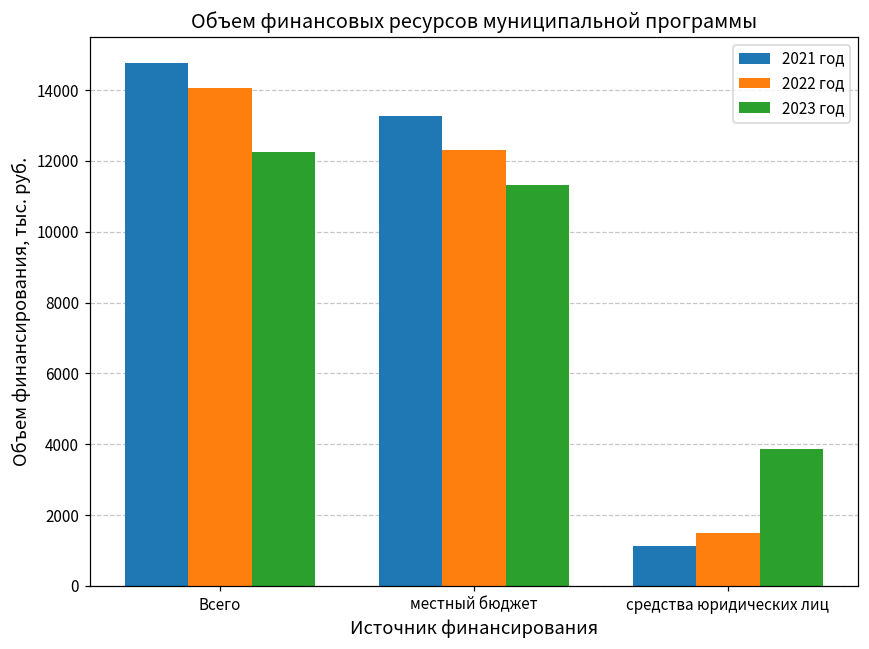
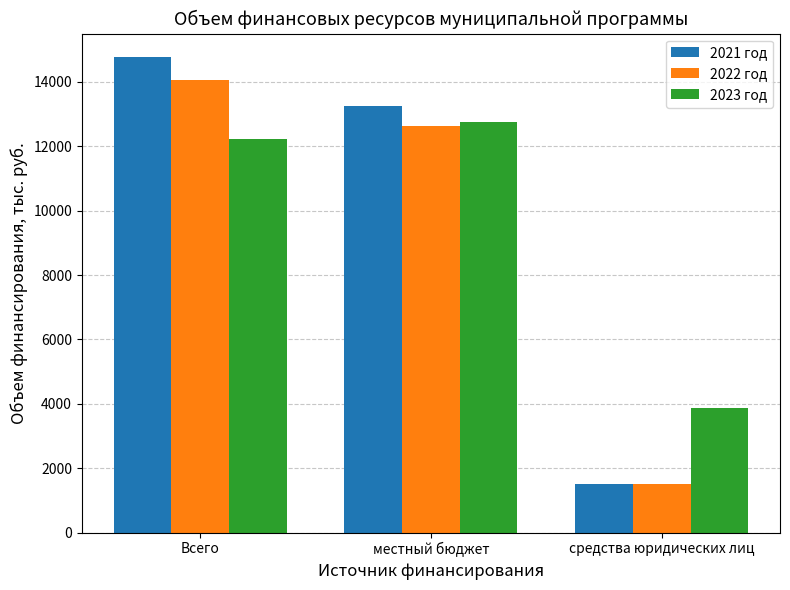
  {
    "2021 год": {
      "Всего": 14800,
      "местный бюджет": 13300,
-     "средства юридических лиц": 1100
+     "средства юридических лиц": 1500
    },
    "2022 год": {
      "Всего": 14100,
-     "местный бюджет": 12300,
+     "местный бюджет": 12600,
      "средства юридических лиц": 1500
    },
    "2023 год": {
      "Всего": 12200,
-     "местный бюджет": 11300,
+     "местный бюджет": 12800,
      "средства юридических лиц": 3900
    }
  }
